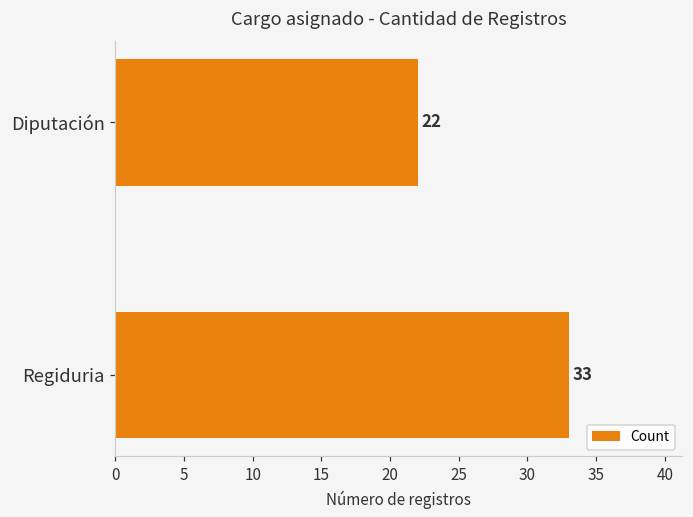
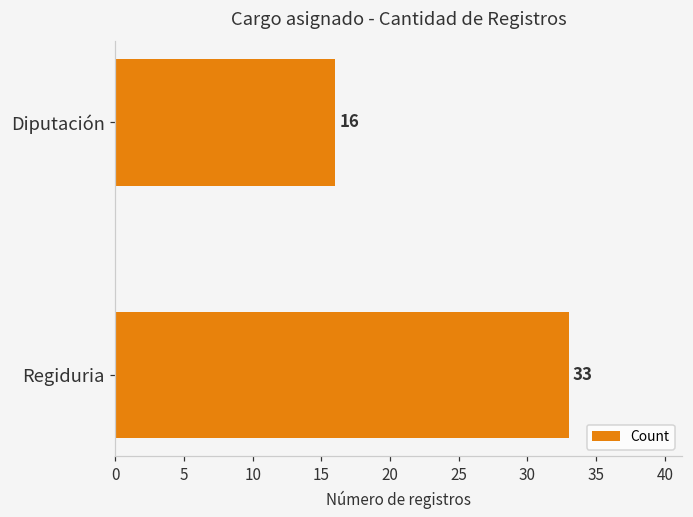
  {
-   "Diputación": 22,
+   "Diputación": 16,
    "Regiduria": 33
  }
